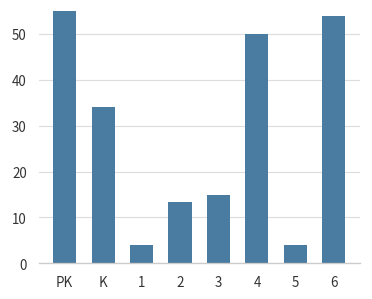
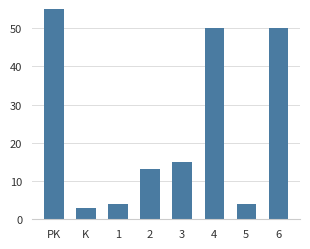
  {
-   "K": 34,
+   "K": 3,
    "1": 4,
    "2": 13,
    "3": 15,
    "4": 50,
    "5": 4,
-   "6": 54
+   "6": 50
  }
